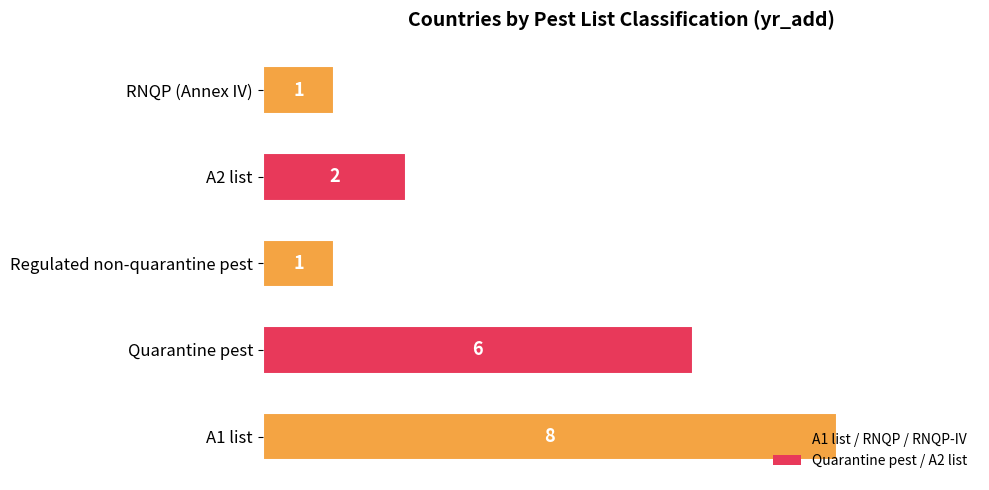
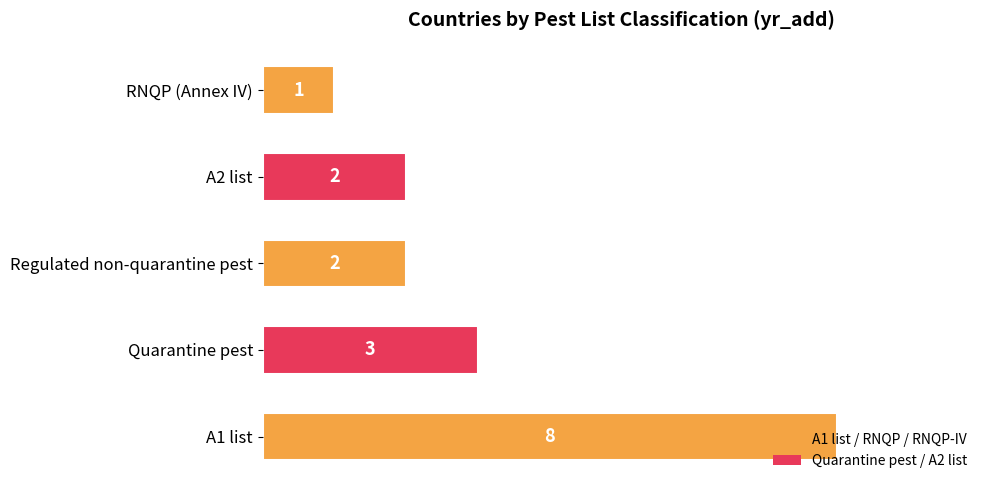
  {
    "RNQP (Annex IV)": 1,
    "A2 list": 2,
-   "Regulated non-quarantine pest": 1,
-   "Quarantine pest": 6,
+   "Regulated non-quarantine pest": 2,
+   "Quarantine pest": 3,
    "A1 list": 8
  }
